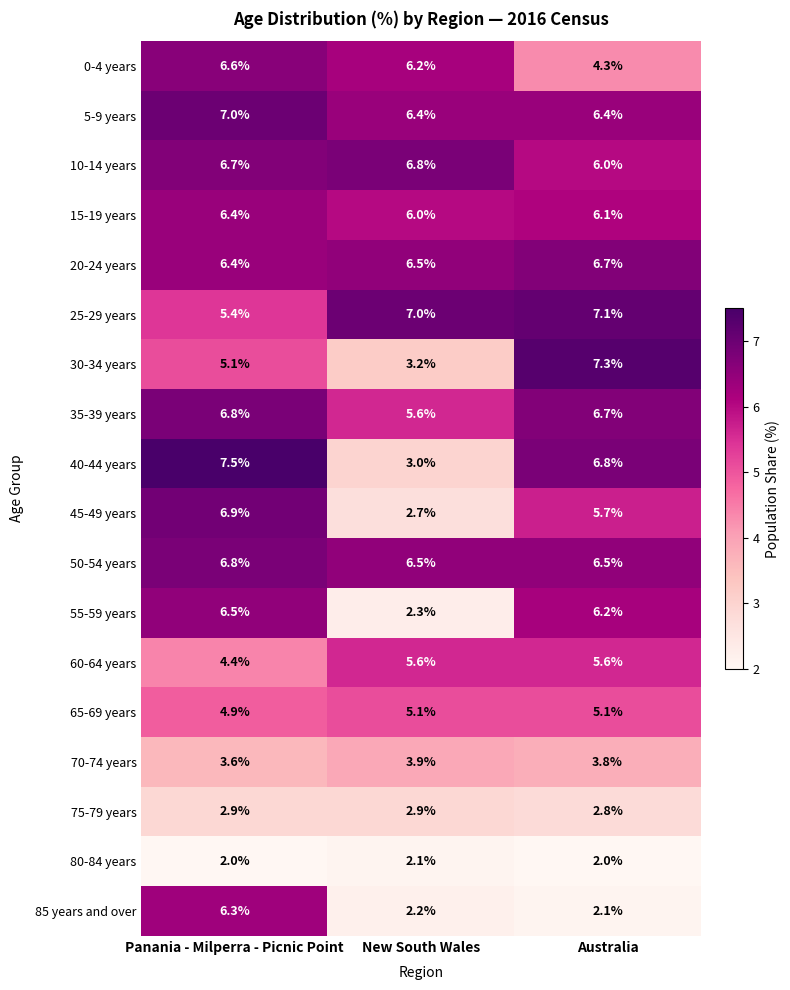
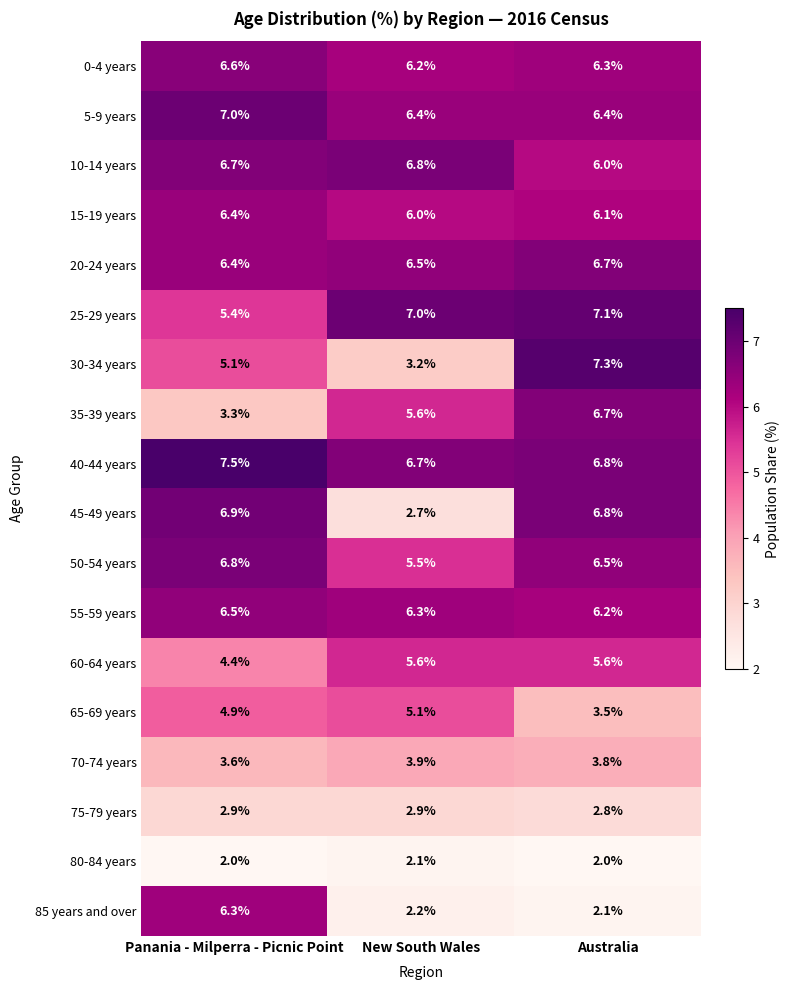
  {
    "0-4 years": {
      "Panania - Milperra - Picnic Point": "6.6%",
      "New South Wales": "6.2%",
-     "Australia": "4.3%"
+     "Australia": "6.3%"
    },
    "5-9 years": {
      "Panania - Milperra - Picnic Point": "7.0%",
      "New South Wales": "6.4%",
      "Australia": "6.4%"
    },
    "10-14 years": {
      "Panania - Milperra - Picnic Point": "6.7%",
      "New South Wales": "6.8%",
      "Australia": "6.0%"
    },
    "15-19 years": {
      "Panania - Milperra - Picnic Point": "6.4%",
      "New South Wales": "6.0%",
      "Australia": "6.1%"
    },
    "20-24 years": {
      "Panania - Milperra - Picnic Point": "6.4%",
      "New South Wales": "6.5%",
      "Australia": "6.7%"
    },
    "25-29 years": {
      "Panania - Milperra - Picnic Point": "5.4%",
      "New South Wales": "7.0%",
      "Australia": "7.1%"
    },
    "30-34 years": {
      "Panania - Milperra - Picnic Point": "5.1%",
      "New South Wales": "3.2%",
      "Australia": "7.3%"
    },
    "35-39 years": {
-     "Panania - Milperra - Picnic Point": "6.8%",
+     "Panania - Milperra - Picnic Point": "3.3%",
      "New South Wales": "5.6%",
      "Australia": "6.7%"
    },
    "40-44 years": {
      "Panania - Milperra - Picnic Point": "7.5%",
-     "New South Wales": "3.0%",
+     "New South Wales": "6.7%",
      "Australia": "6.8%"
    },
    "45-49 years": {
      "Panania - Milperra - Picnic Point": "6.9%",
      "New South Wales": "2.7%",
-     "Australia": "5.7%"
+     "Australia": "6.8%"
    },
    "50-54 years": {
      "Panania - Milperra - Picnic Point": "6.8%",
-     "New South Wales": "6.5%",
+     "New South Wales": "5.5%",
      "Australia": "6.5%"
    },
    "55-59 years": {
      "Panania - Milperra - Picnic Point": "6.5%",
-     "New South Wales": "2.3%",
+     "New South Wales": "6.3%",
      "Australia": "6.2%"
    },
    "60-64 years": {
      "Panania - Milperra - Picnic Point": "4.4%",
      "New South Wales": "5.6%",
      "Australia": "5.6%"
    },
    "65-69 years": {
      "Panania - Milperra - Picnic Point": "4.9%",
      "New South Wales": "5.1%",
-     "Australia": "5.1%"
+     "Australia": "3.5%"
    },
    "70-74 years": {
      "Panania - Milperra - Picnic Point": "3.6%",
      "New South Wales": "3.9%",
      "Australia": "3.8%"
    },
    "75-79 years": {
      "Panania - Milperra - Picnic Point": "2.9%",
      "New South Wales": "2.9%",
      "Australia": "2.8%"
    },
    "80-84 years": {
      "Panania - Milperra - Picnic Point": "2.0%",
      "New South Wales": "2.1%",
      "Australia": "2.0%"
    },
    "85 years and over": {
      "Panania - Milperra - Picnic Point": "6.3%",
      "New South Wales": "2.2%",
      "Australia": "2.1%"
    }
  }
